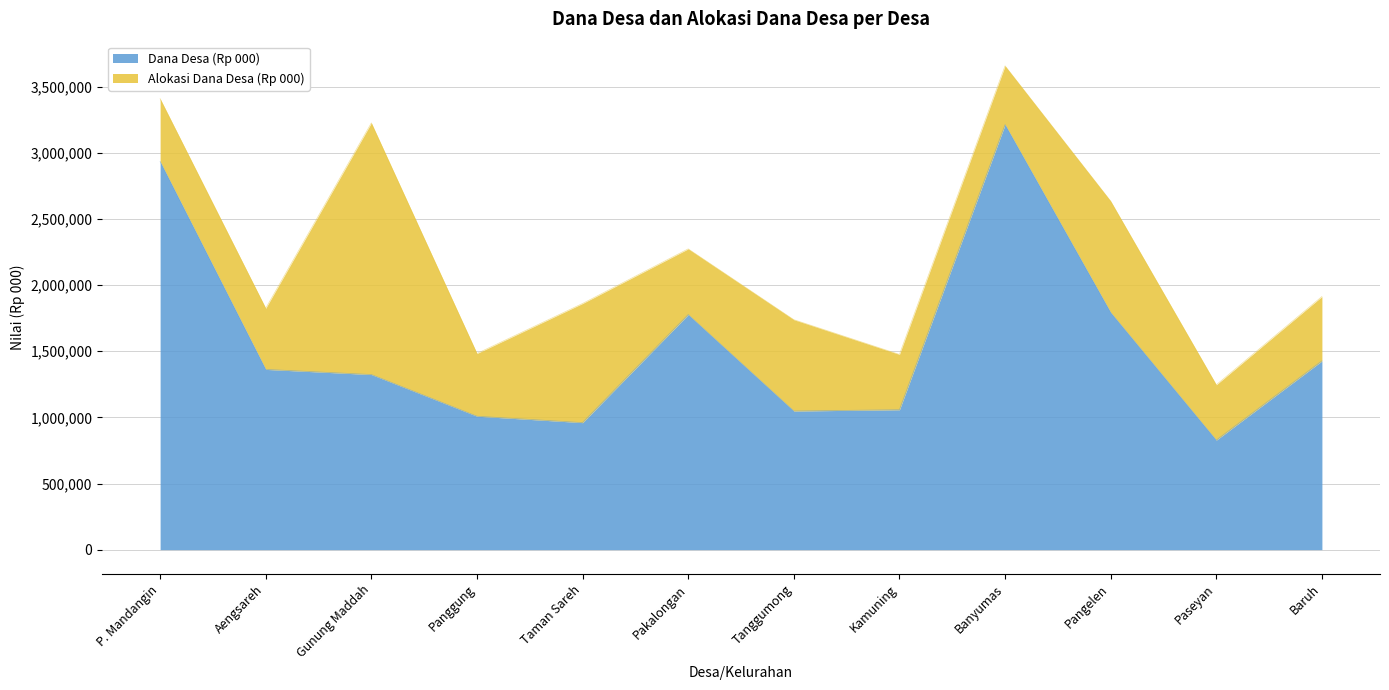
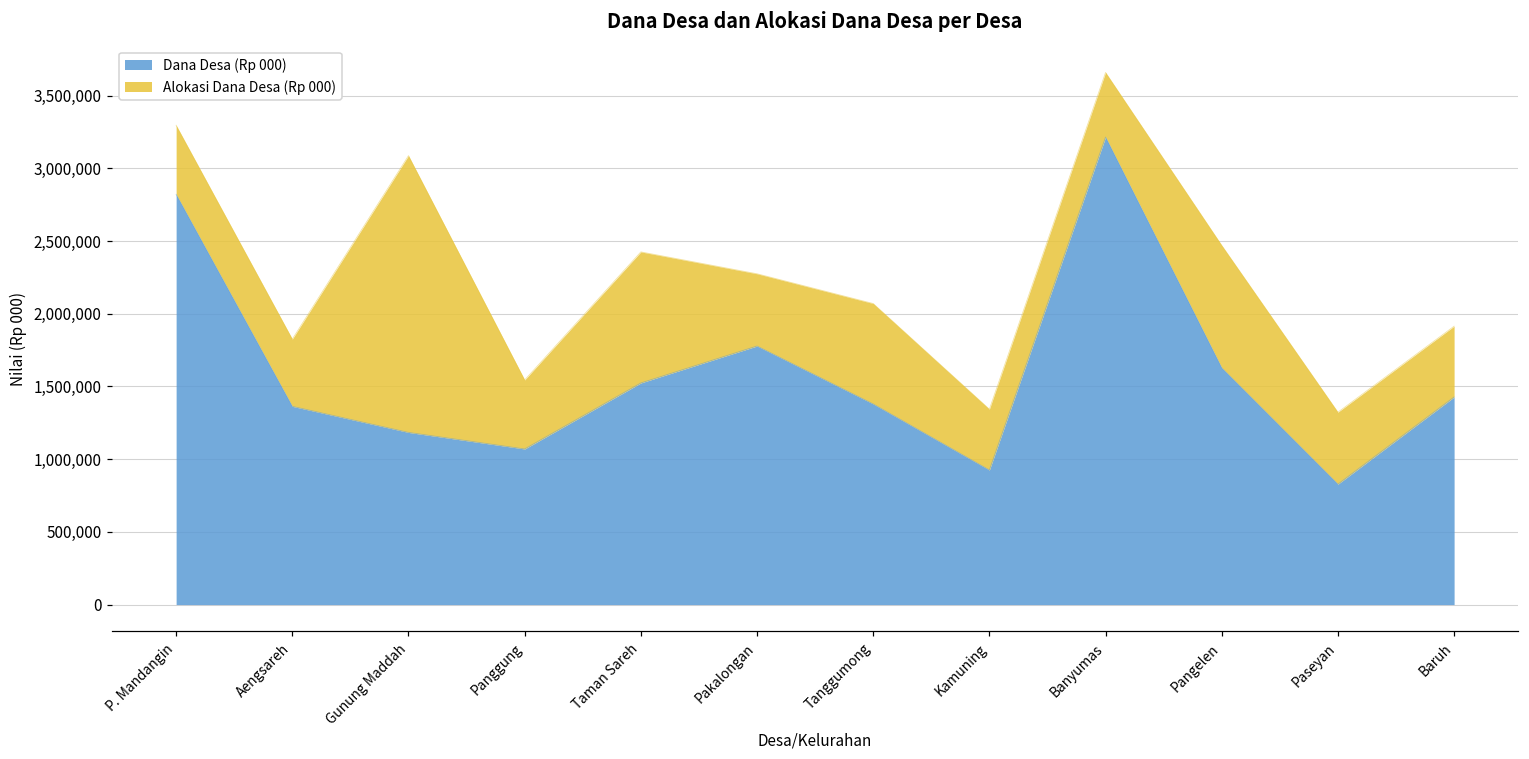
  {
    "Dana Desa (Rp 000)": {
-     "P. Mandangin": "2,940,000",
+     "P. Mandangin": "2,820,000",
      "Aengsareh": "1,360,000",
-     "Gunung Maddah": "1,320,000",
-     "Panggung": "1,010,000",
-     "Taman Sareh": "960,000",
+     "Gunung Maddah": "1,180,000",
+     "Panggung": "1,070,000",
+     "Taman Sareh": "1,520,000",
      "Pakalongan": "1,780,000",
-     "Tanggumong": "1,050,000",
-     "Kamuning": "1,060,000",
+     "Tanggumong": "1,380,000",
+     "Kamuning": "930,000",
      "Banyumas": "3,210,000",
-     "Pangelen": "1,790,000",
+     "Pangelen": "1,630,000",
      "Paseyan": "830,000",
      "Baruh": "1,430,000"
    },
    "Alokasi Dana Desa (Rp 000)": {
      "P. Mandangin": "470,000",
      "Aengsareh": "460,000",
      "Gunung Maddah": "1,900,000",
      "Panggung": "470,000",
      "Taman Sareh": "900,000",
      "Pakalongan": "500,000",
      "Tanggumong": "690,000",
      "Kamuning": "420,000",
      "Banyumas": "440,000",
      "Pangelen": "840,000",
-     "Paseyan": "420,000",
+     "Paseyan": "490,000",
      "Baruh": "490,000"
    }
  }
